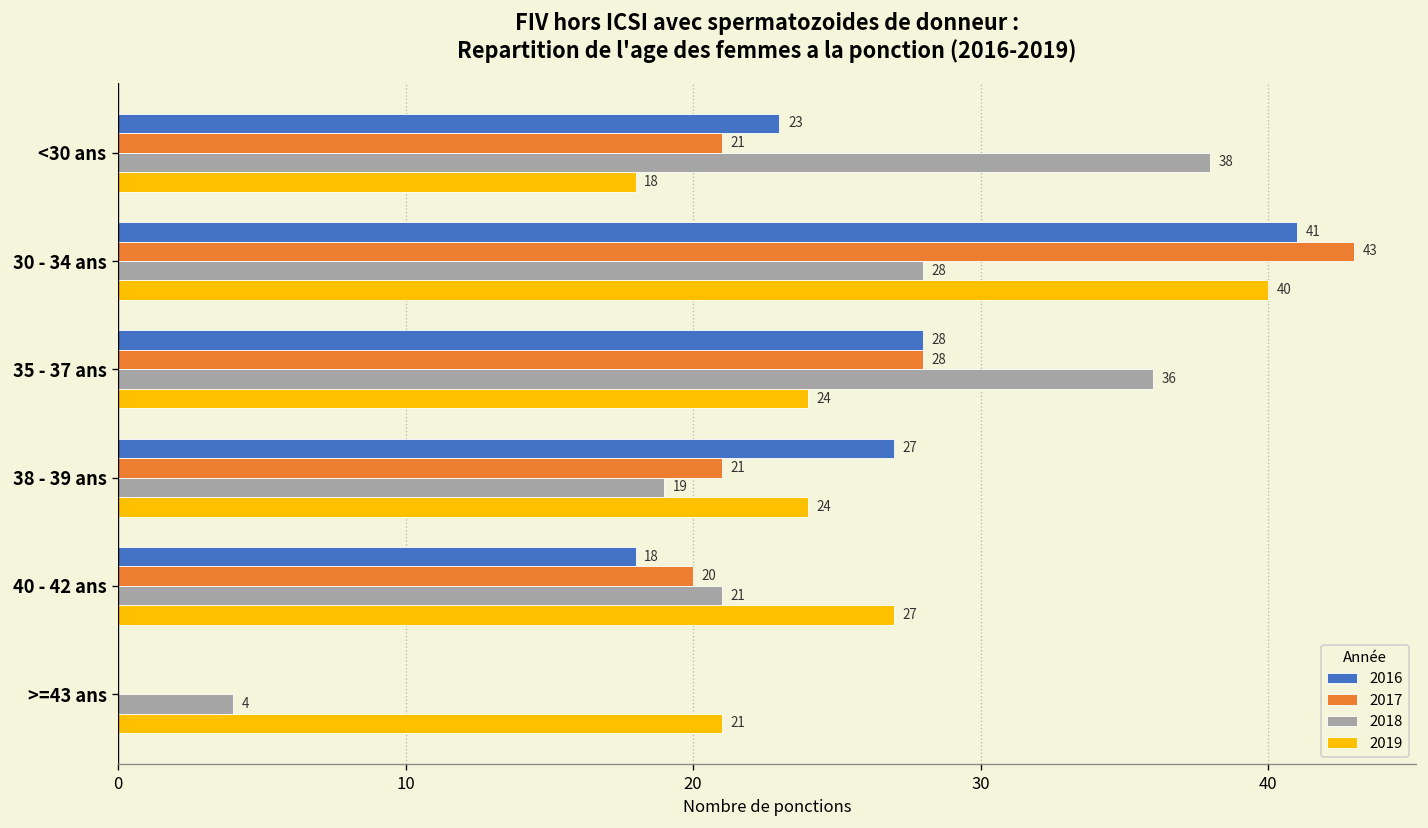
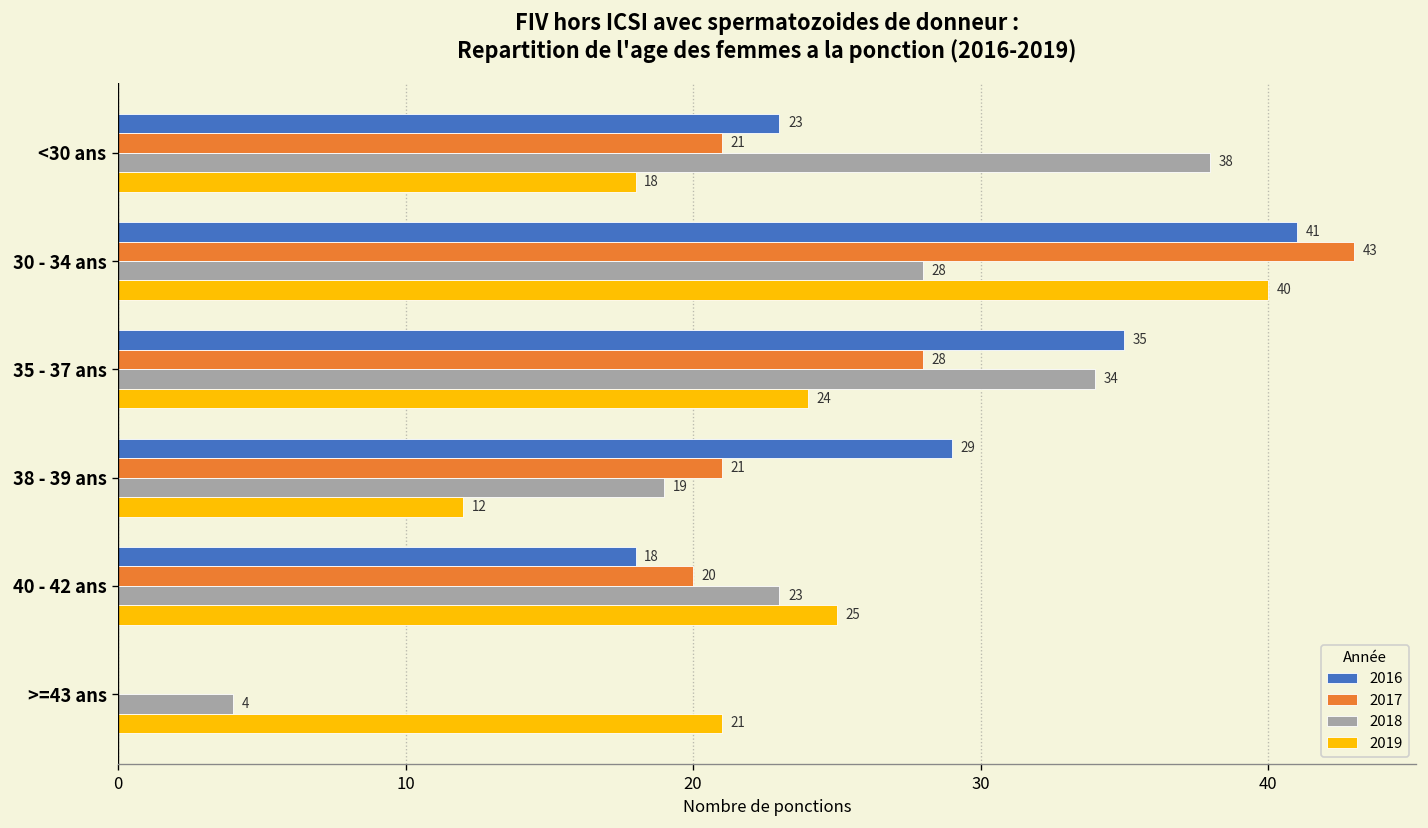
  {
    "2016": {
      "<30 ans": 23,
      "30 - 34 ans": 41,
-     "35 - 37 ans": 28,
-     "38 - 39 ans": 27,
+     "35 - 37 ans": 35,
+     "38 - 39 ans": 29,
      "40 - 42 ans": 18
    },
    "2017": {
      "<30 ans": 21,
      "30 - 34 ans": 43,
      "35 - 37 ans": 28,
      "38 - 39 ans": 21,
      "40 - 42 ans": 20
    },
    "2018": {
      "<30 ans": 38,
      "30 - 34 ans": 28,
-     "35 - 37 ans": 36,
+     "35 - 37 ans": 34,
      "38 - 39 ans": 19,
-     "40 - 42 ans": 21,
+     "40 - 42 ans": 23,
      ">=43 ans": 4
    },
    "2019": {
      "<30 ans": 18,
      "30 - 34 ans": 40,
      "35 - 37 ans": 24,
-     "38 - 39 ans": 24,
-     "40 - 42 ans": 27,
+     "38 - 39 ans": 12,
+     "40 - 42 ans": 25,
      ">=43 ans": 21
    }
  }
